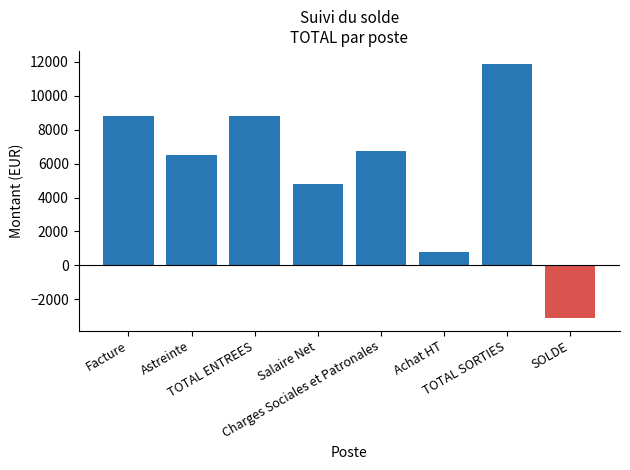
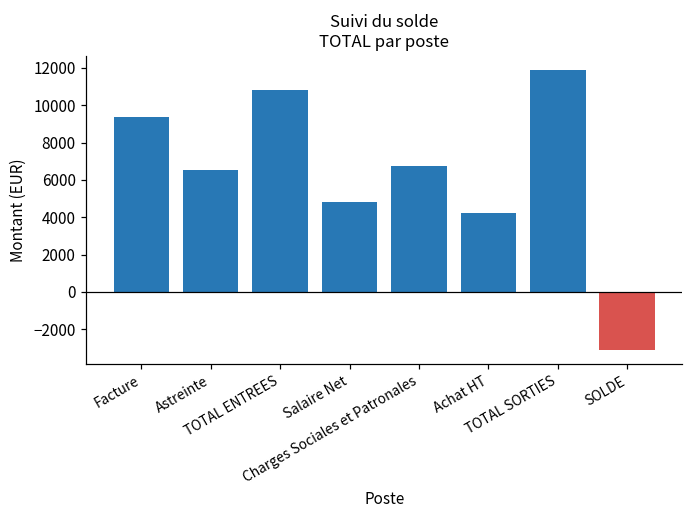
  {
-   "Facture": 8800,
+   "Facture": 9400,
    "Astreinte": 6500,
-   "TOTAL ENTREES": 8800,
+   "TOTAL ENTREES": 10800,
    "Salaire Net": 4800,
    "Charges Sociales et Patronales": 6800,
-   "Achat HT": 800,
+   "Achat HT": 4200,
    "TOTAL SORTIES": 11900,
    "SOLDE": -3100
  }
